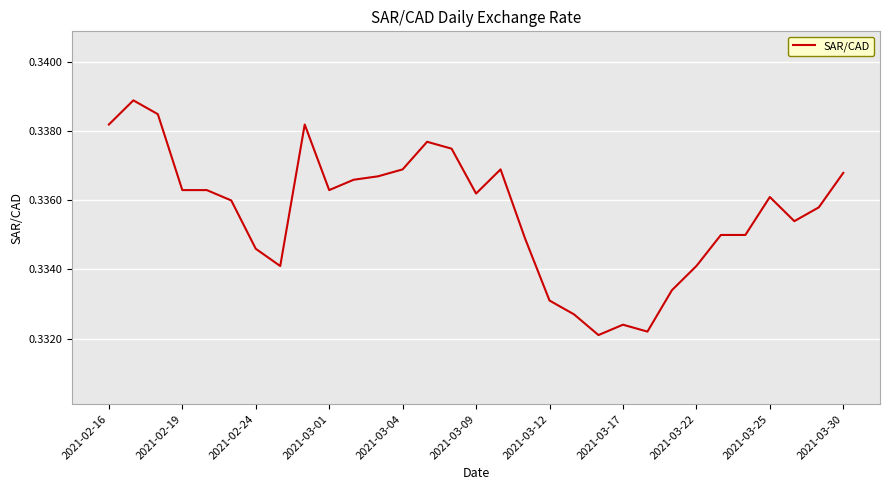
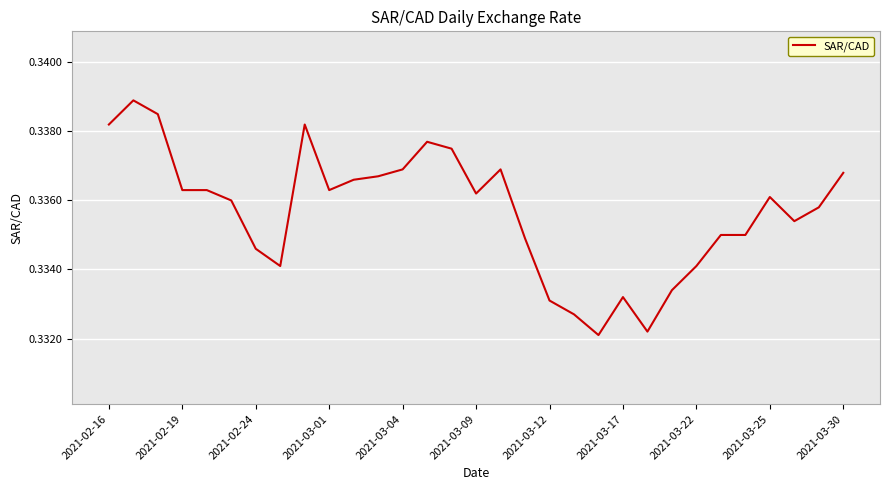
  {
    "2021-02-16": 0.3382,
    "2021-02-19": 0.3363,
    "2021-02-24": 0.3346,
    "2021-03-01": 0.3363,
    "2021-03-04": 0.3369,
    "2021-03-09": 0.3362,
    "2021-03-12": 0.3331,
-   "2021-03-17": 0.3324,
+   "2021-03-17": 0.3332,
    "2021-03-22": 0.3341,
    "2021-03-25": 0.3361,
    "2021-03-30": 0.3368
  }
